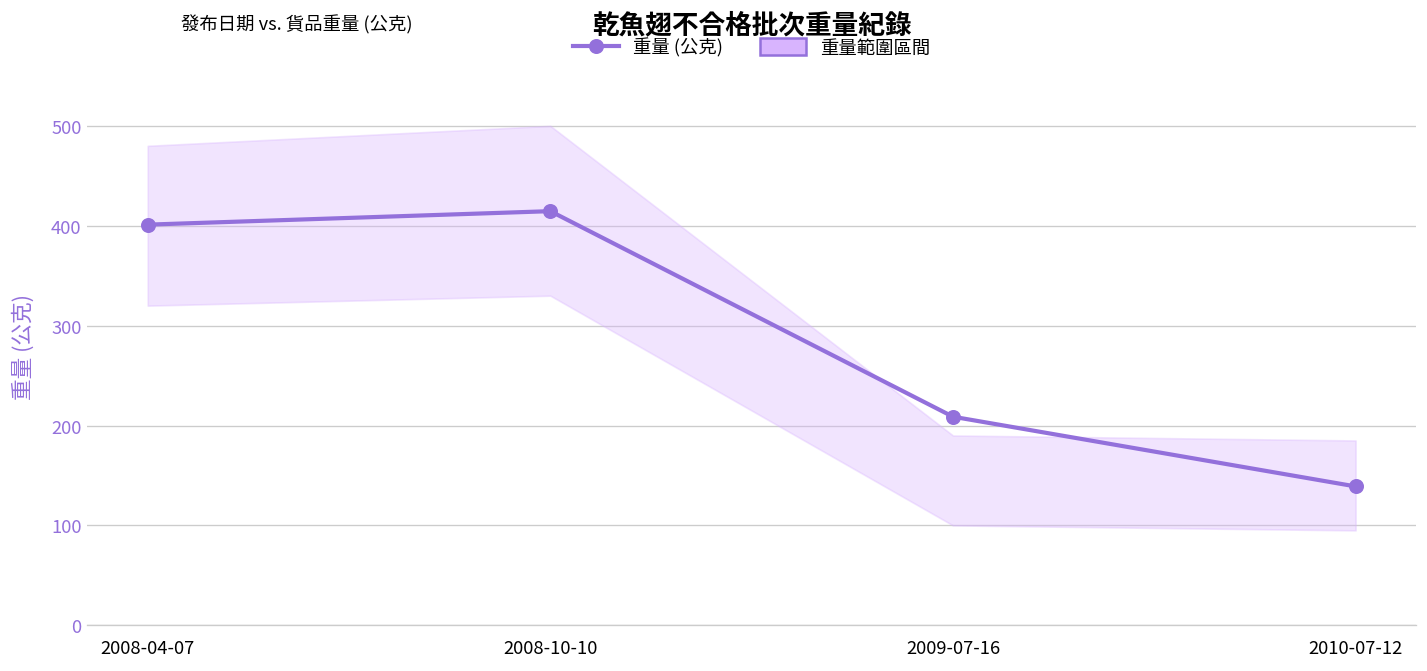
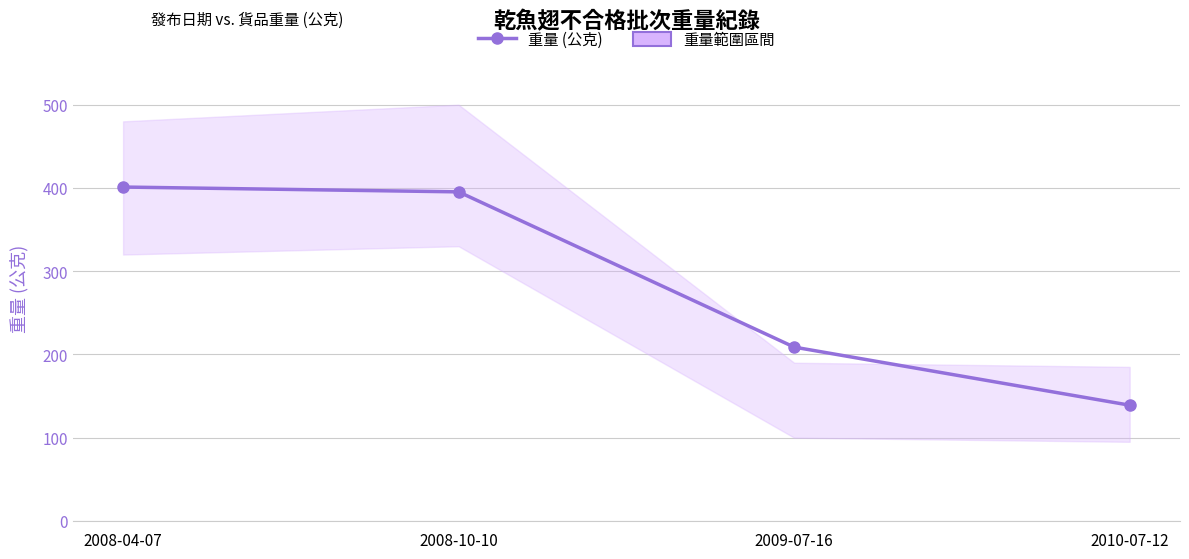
  {
    "重量 (公克)": {
      "2008-04-07": 400,
-     "2008-10-10": 410,
+     "2008-10-10": 400,
      "2009-07-16": 210,
      "2010-07-12": 140
    }
  }
